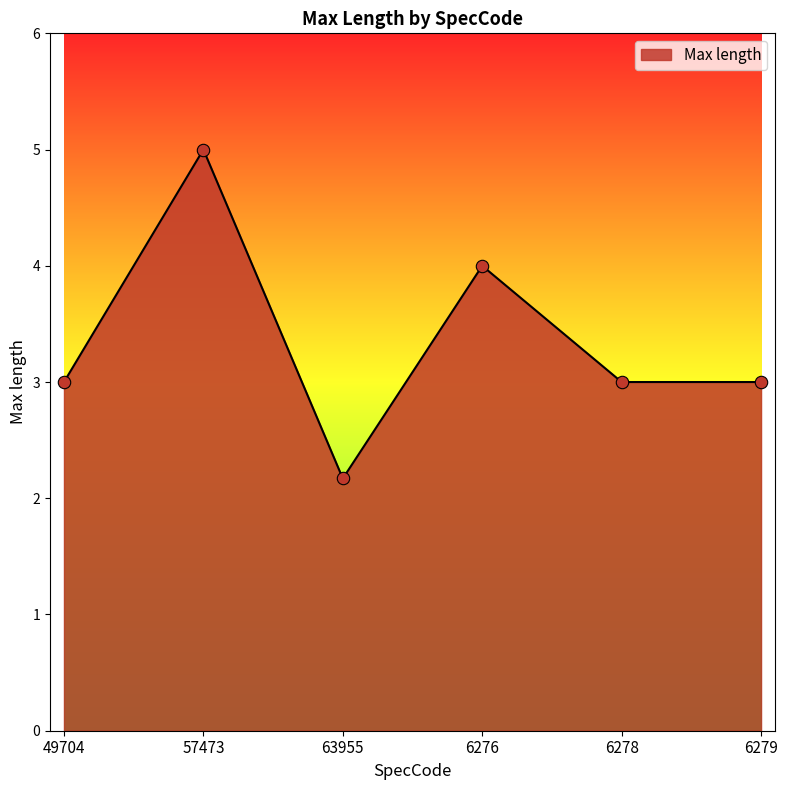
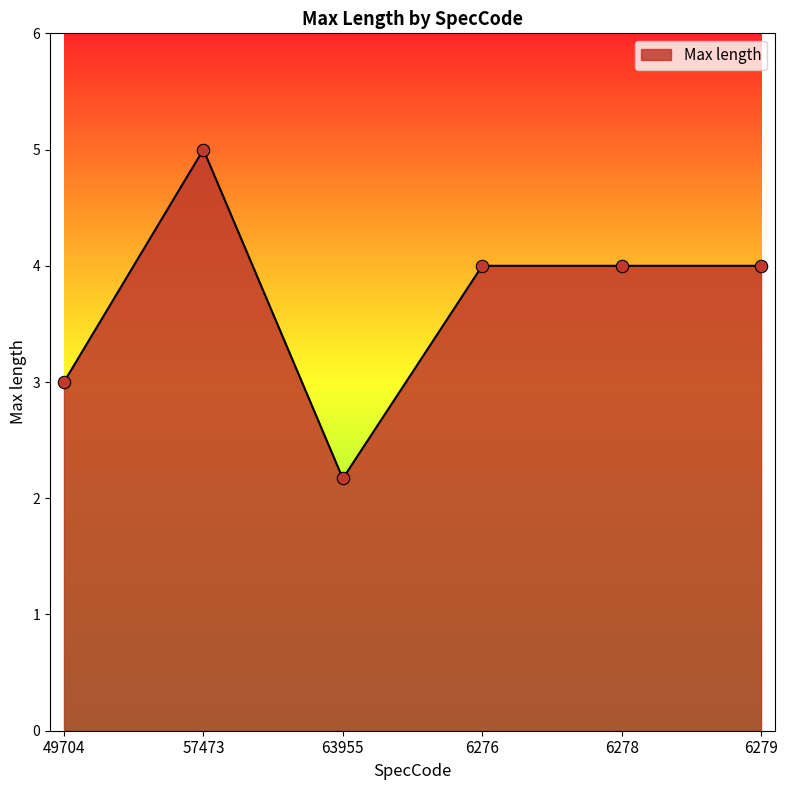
  {
    "49704": 3,
    "57473": 5,
    "63955": 2.17,
    "6276": 4,
-   "6278": 3,
-   "6279": 3
+   "6278": 4,
+   "6279": 4
  }
